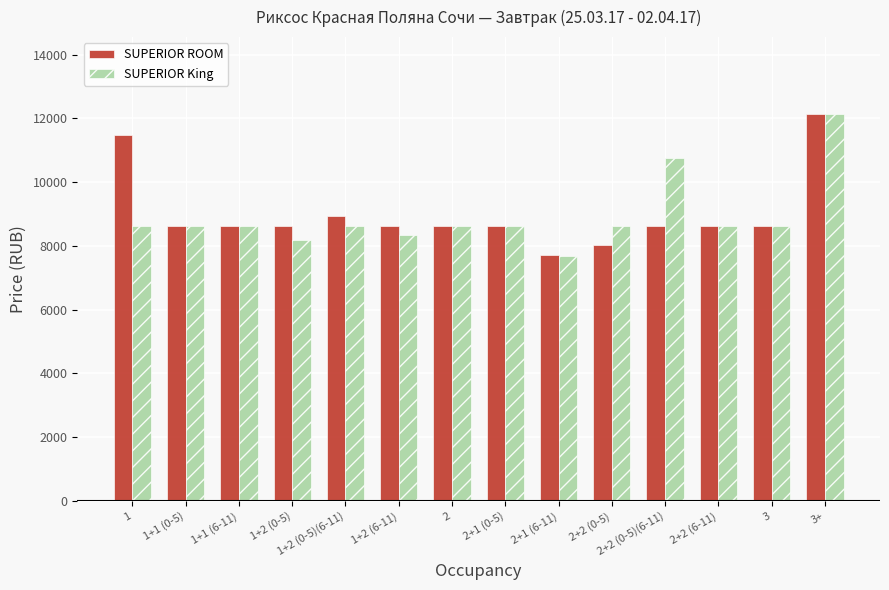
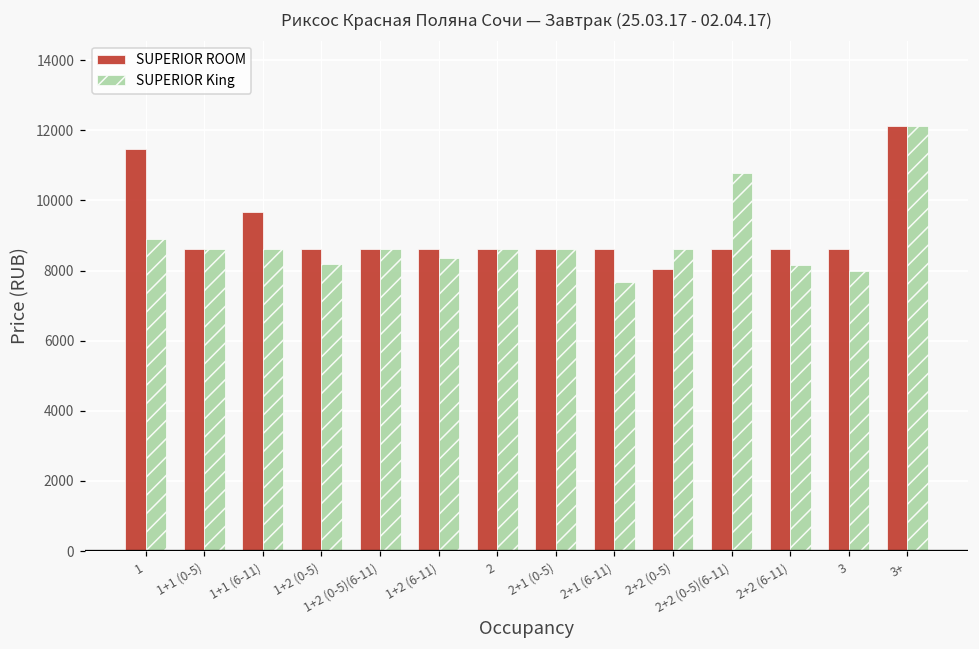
  {
    "SUPERIOR ROOM": {
      "1": 11500,
      "1+1 (0-5)": 8600,
-     "1+1 (6-11)": 8600,
+     "1+1 (6-11)": 9700,
      "1+2 (0-5)": 8600,
-     "1+2 (0-5)(6-11)": 8900,
+     "1+2 (0-5)(6-11)": 8600,
      "1+2 (6-11)": 8600,
      "2": 8600,
      "2+1 (0-5)": 8600,
-     "2+1 (6-11)": 7700,
+     "2+1 (6-11)": 8600,
      "2+2 (0-5)": 8000,
      "2+2 (0-5)(6-11)": 8600,
      "2+2 (6-11)": 8600,
      "3": 8600,
      "3+": 12100
    },
    "SUPERIOR King": {
-     "1": 8600,
+     "1": 8900,
      "1+1 (0-5)": 8600,
      "1+1 (6-11)": 8600,
      "1+2 (0-5)": 8200,
      "1+2 (0-5)(6-11)": 8600,
      "1+2 (6-11)": 8400,
      "2": 8600,
      "2+1 (0-5)": 8600,
      "2+1 (6-11)": 7700,
      "2+2 (0-5)": 8600,
      "2+2 (0-5)(6-11)": 10800,
-     "2+2 (6-11)": 8600,
-     "3": 8600,
+     "2+2 (6-11)": 8200,
+     "3": 8000,
      "3+": 12100
    }
  }
